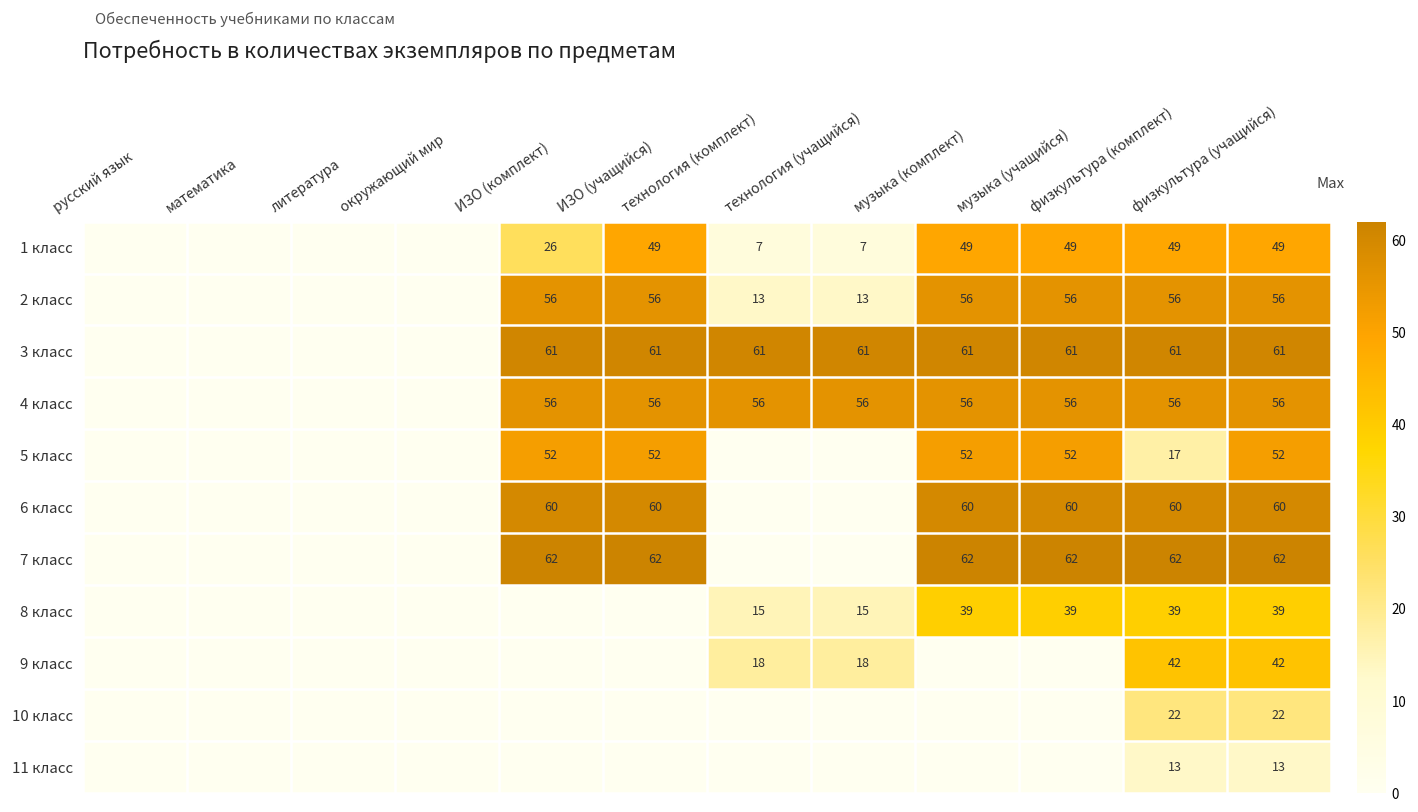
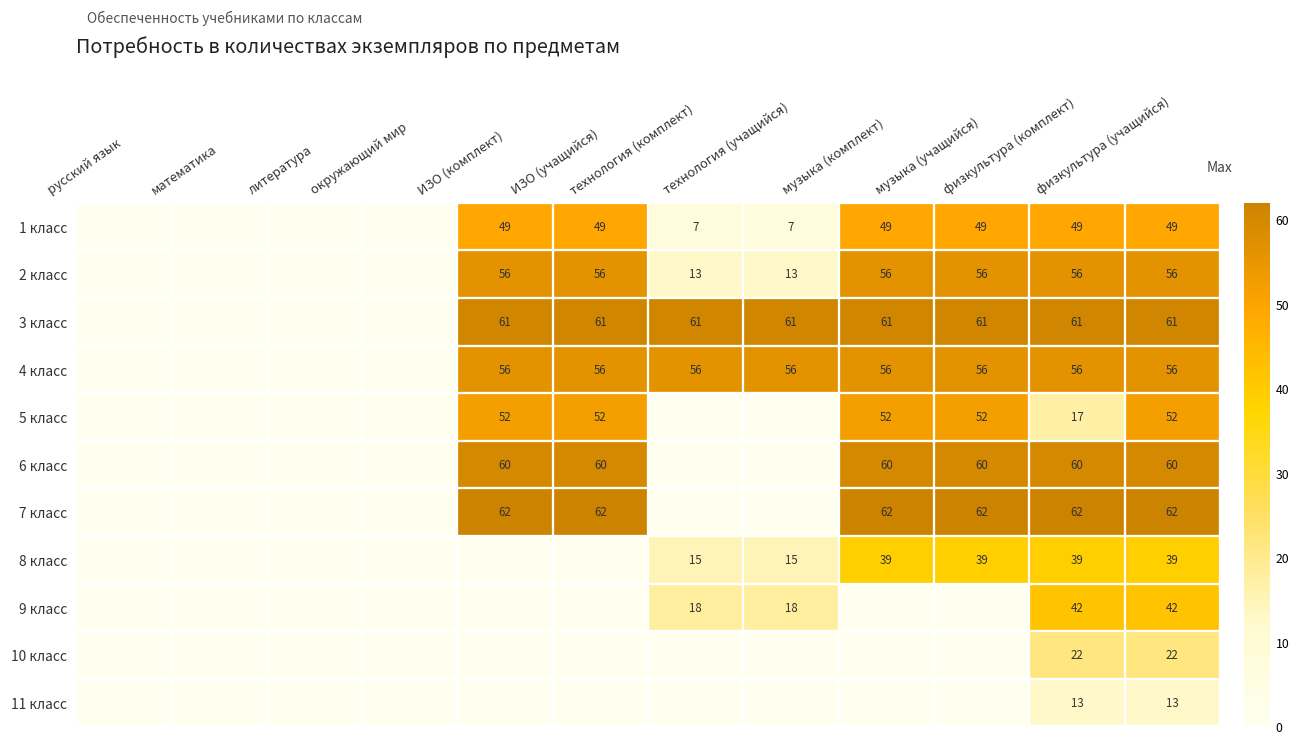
  {
    "1 класс": {
-     "ИЗО (комплект)": 26,
+     "ИЗО (комплект)": 49,
      "ИЗО (учащийся)": 49,
      "технология (комплект)": 7,
      "технология (учащийся)": 7,
      "музыка (комплект)": 49,
      "музыка (учащийся)": 49,
      "физкультура (комплект)": 49,
      "физкультура (учащийся)": 49
    },
    "2 класс": {
      "ИЗО (комплект)": 56,
      "ИЗО (учащийся)": 56,
      "технология (комплект)": 13,
      "технология (учащийся)": 13,
      "музыка (комплект)": 56,
      "музыка (учащийся)": 56,
      "физкультура (комплект)": 56,
      "физкультура (учащийся)": 56
    },
    "3 класс": {
      "ИЗО (комплект)": 61,
      "ИЗО (учащийся)": 61,
      "технология (комплект)": 61,
      "технология (учащийся)": 61,
      "музыка (комплект)": 61,
      "музыка (учащийся)": 61,
      "физкультура (комплект)": 61,
      "физкультура (учащийся)": 61
    },
    "4 класс": {
      "ИЗО (комплект)": 56,
      "ИЗО (учащийся)": 56,
      "технология (комплект)": 56,
      "технология (учащийся)": 56,
      "музыка (комплект)": 56,
      "музыка (учащийся)": 56,
      "физкультура (комплект)": 56,
      "физкультура (учащийся)": 56
    },
    "5 класс": {
      "ИЗО (комплект)": 52,
      "ИЗО (учащийся)": 52,
      "музыка (комплект)": 52,
      "музыка (учащийся)": 52,
      "физкультура (комплект)": 17,
      "физкультура (учащийся)": 52
    },
    "6 класс": {
      "ИЗО (комплект)": 60,
      "ИЗО (учащийся)": 60,
      "музыка (комплект)": 60,
      "музыка (учащийся)": 60,
      "физкультура (комплект)": 60,
      "физкультура (учащийся)": 60
    },
    "7 класс": {
      "ИЗО (комплект)": 62,
      "ИЗО (учащийся)": 62,
      "музыка (комплект)": 62,
      "музыка (учащийся)": 62,
      "физкультура (комплект)": 62,
      "физкультура (учащийся)": 62
    },
    "8 класс": {
      "технология (комплект)": 15,
      "технология (учащийся)": 15,
      "музыка (комплект)": 39,
      "музыка (учащийся)": 39,
      "физкультура (комплект)": 39,
      "физкультура (учащийся)": 39
    },
    "9 класс": {
      "технология (комплект)": 18,
      "технология (учащийся)": 18,
      "физкультура (комплект)": 42,
      "физкультура (учащийся)": 42
    },
    "10 класс": {
      "физкультура (комплект)": 22,
      "физкультура (учащийся)": 22
    },
    "11 класс": {
      "физкультура (комплект)": 13,
      "физкультура (учащийся)": 13
    }
  }
